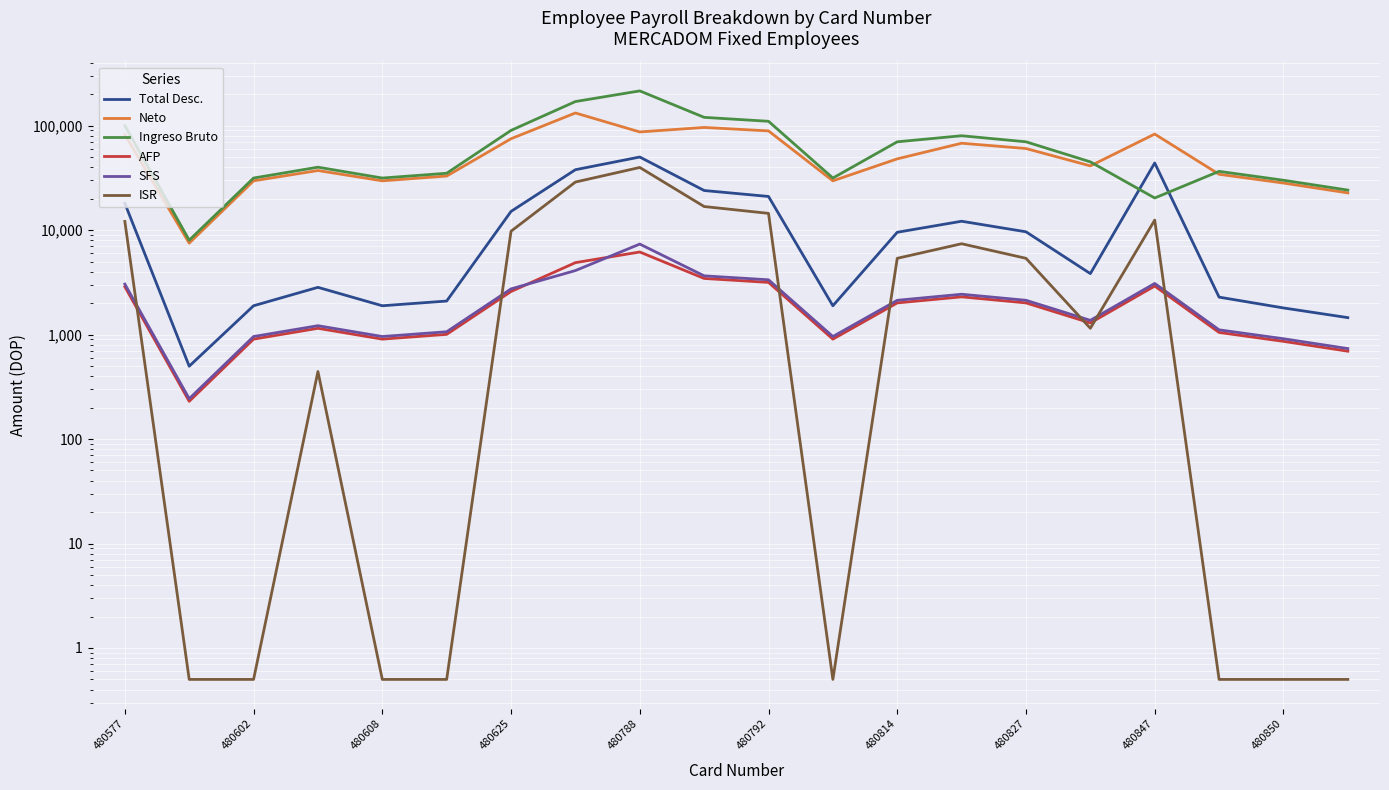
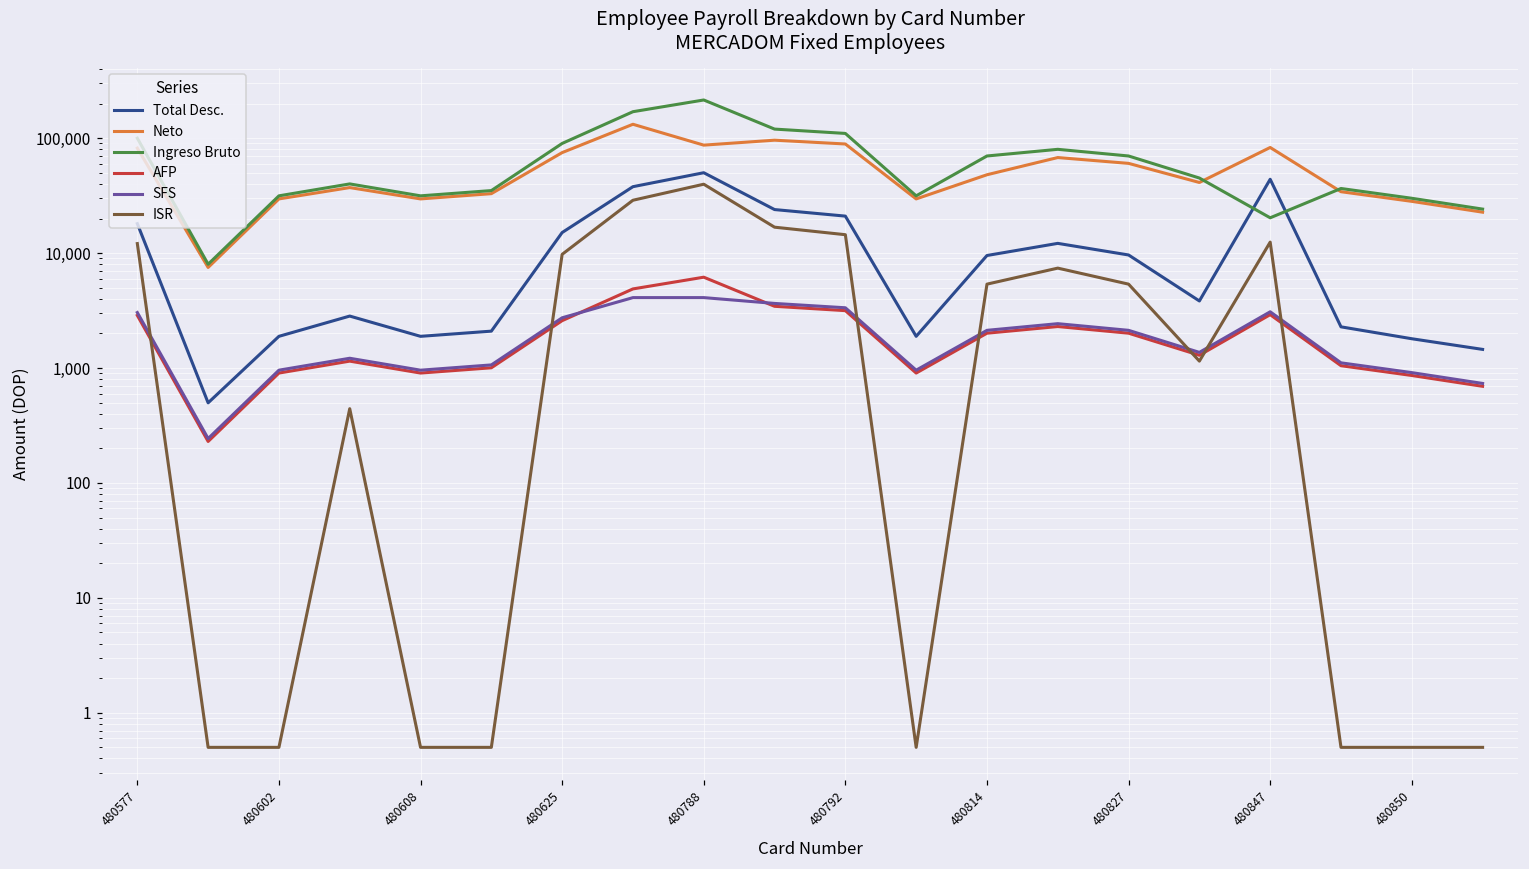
  {
    "Total Desc.": {
      "480602": "1,900",
      "480608": "1,900",
      "480625": "15,000",
      "480788": "50,000",
      "480792": "21,000",
      "480814": "10,000",
      "480827": "10,000",
      "480847": "44,000",
      "480850": "1,800"
    },
    "Neto": {
      "480602": "30,000",
      "480608": "30,000",
      "480625": "70,000",
      "480788": "90,000",
      "480792": "90,000",
      "480814": "50,000",
      "480827": "60,000",
      "480847": "80,000",
      "480850": "28,000"
    },
    "Ingreso Bruto": {
      "480602": "32,000",
      "480608": "32,000",
      "480625": "90,000",
      "480788": "220,000",
      "480792": "110,000",
      "480814": "70,000",
      "480827": "70,000",
      "480847": "20,000",
      "480850": "30,000"
    },
    "AFP": {
      "480577": "2,900",
      "480602": "900",
      "480608": "900",
      "480625": "2,600",
      "480788": "6,000",
      "480792": "3,200",
      "480814": "2,000",
      "480827": "2,000",
      "480847": "2,900",
      "480850": "900"
    },
    "SFS": {
      "480577": "3,000",
      "480602": "1,000",
      "480608": "1,000",
      "480625": "2,700",
-     "480788": "7,000",
+     "480788": "4,100",
      "480792": "3,300",
      "480814": "2,100",
      "480827": "2,100",
      "480847": "3,100",
      "480850": "900"
    },
    "ISR": {
      "480577": "12,000",
      "480602": "0.5",
      "480608": "0.5",
      "480625": "10,000",
      "480788": "40,000",
      "480792": "14,000",
      "480814": "5,000",
      "480827": "5,000",
      "480847": "12,000",
      "480850": "0.5"
    }
  }
